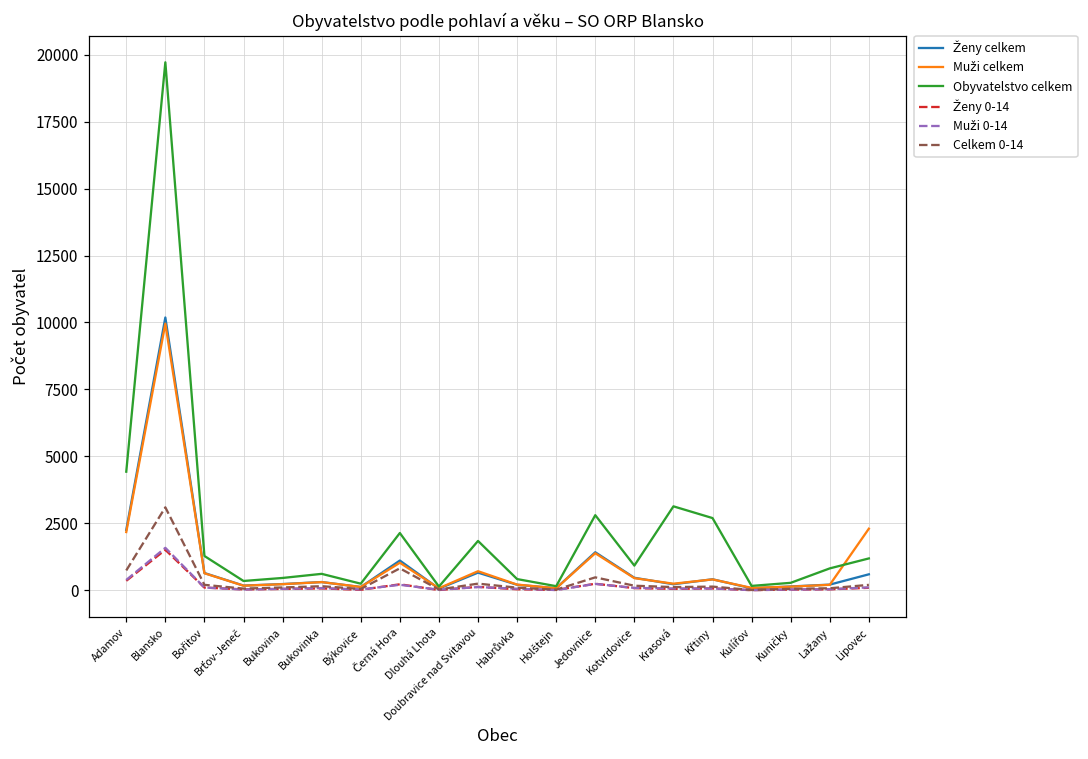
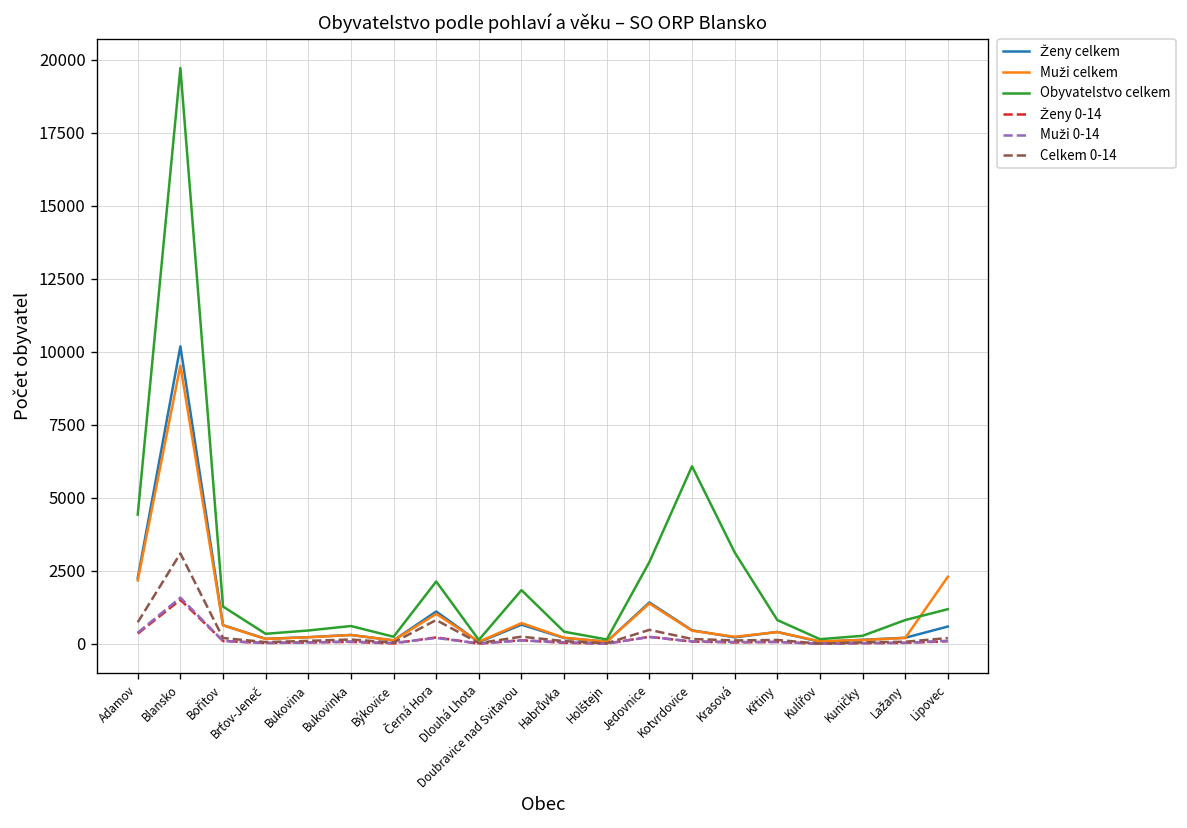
  {
    "Ženy celkem": {
      "Blansko": 10200,
      "Lipovec": 600
    },
    "Muži celkem": {
-     "Blansko": 10000,
+     "Blansko": 9500,
      "Lipovec": 2300
    },
    "Obyvatelstvo celkem": {
      "Adamov": 4400,
      "Blansko": 19700,
      "Bořitov": 1300,
      "Brťov-Jeneč": 300,
      "Bukovina": 500,
      "Bukovinka": 600,
      "Býkovice": 200,
      "Černá Hora": 2100,
      "Doubravice nad Svitavou": 1800,
      "Habrůvka": 400,
      "Jedovnice": 2800,
-     "Kotvrdovice": 900,
+     "Kotvrdovice": 6100,
      "Krasová": 3100,
-     "Křtiny": 2700,
+     "Křtiny": 800,
      "Kuničky": 300,
      "Lažany": 800,
      "Lipovec": 1200
    },
    "Celkem 0-14": {
      "Adamov": 700,
      "Blansko": 3100,
      "Černá Hora": 800,
      "Doubravice nad Svitavou": 200,
      "Jedovnice": 500
    }
  }
